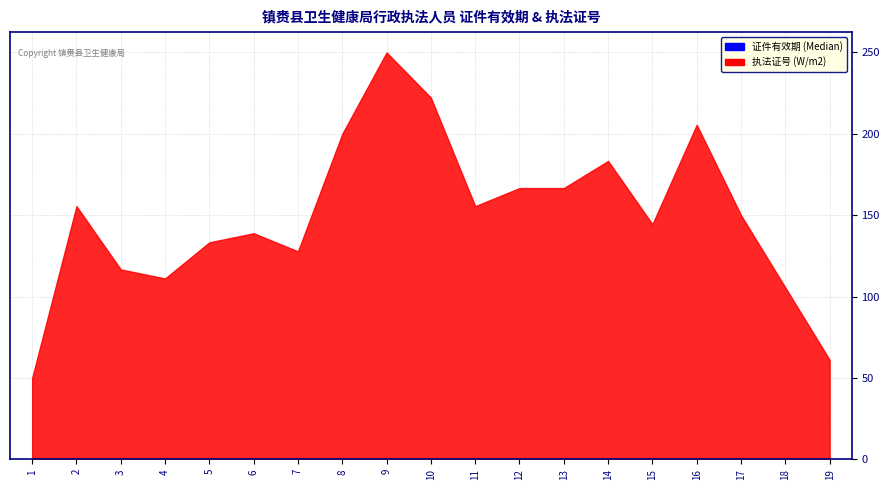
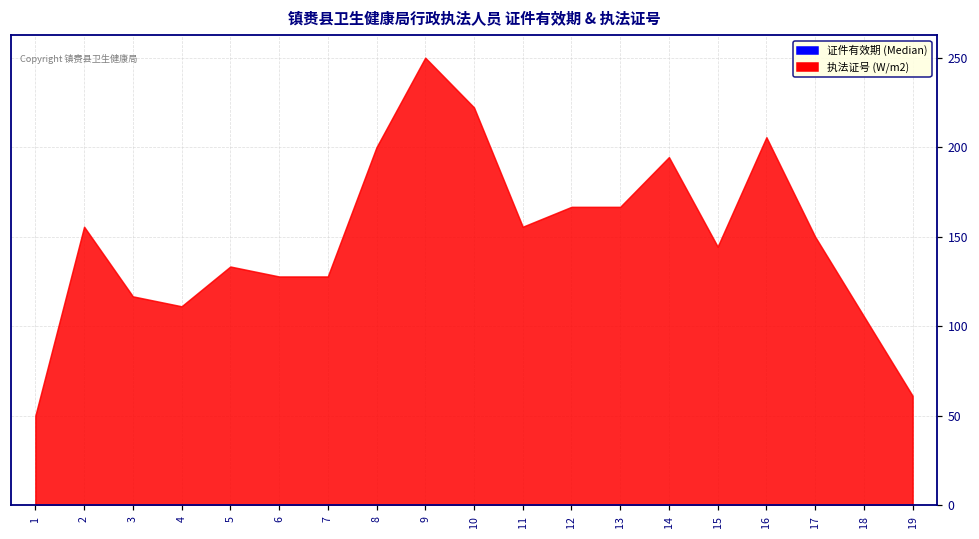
  {
    "执法证号 (W/m2)": {
      "1": 50,
      "2": 156,
      "3": 117,
      "4": 111,
      "5": 133,
-     "6": 139,
+     "6": 128,
      "7": 128,
      "8": 200,
      "9": 250,
      "10": 222,
      "11": 156,
      "12": 167,
      "13": 167,
-     "14": 183,
+     "14": 194,
      "15": 144,
      "16": 206,
      "17": 150,
      "18": 106,
      "19": 61
    }
  }
